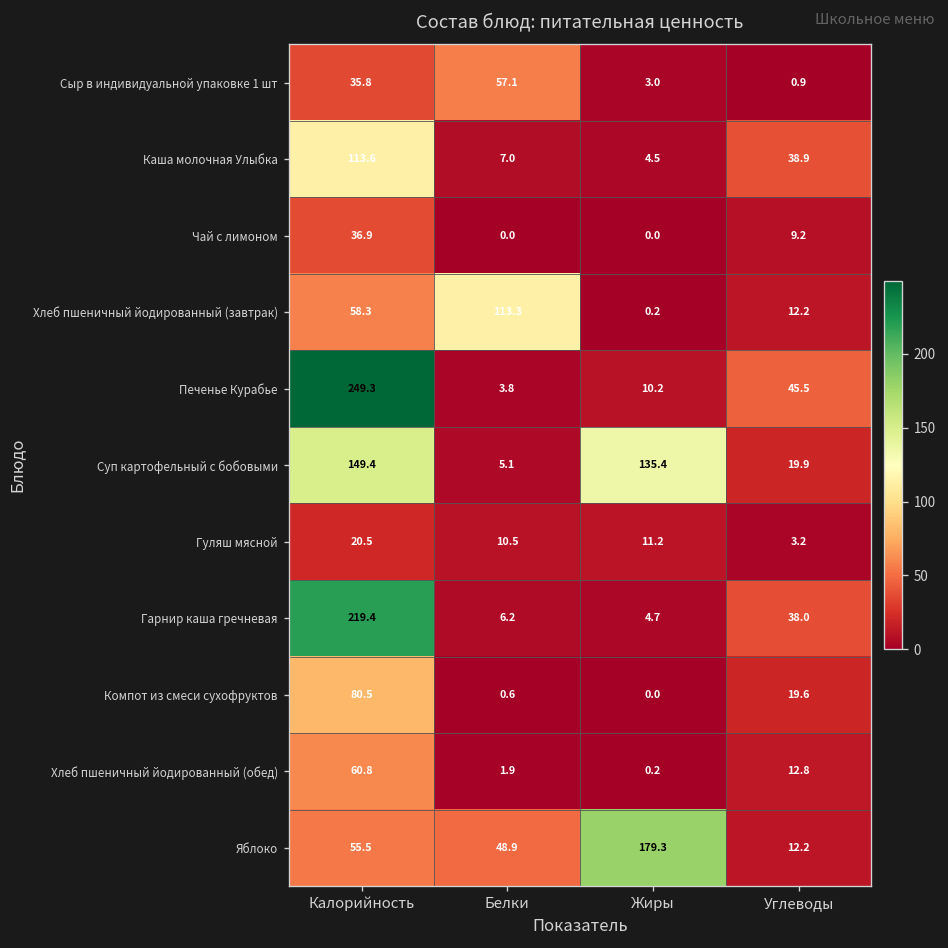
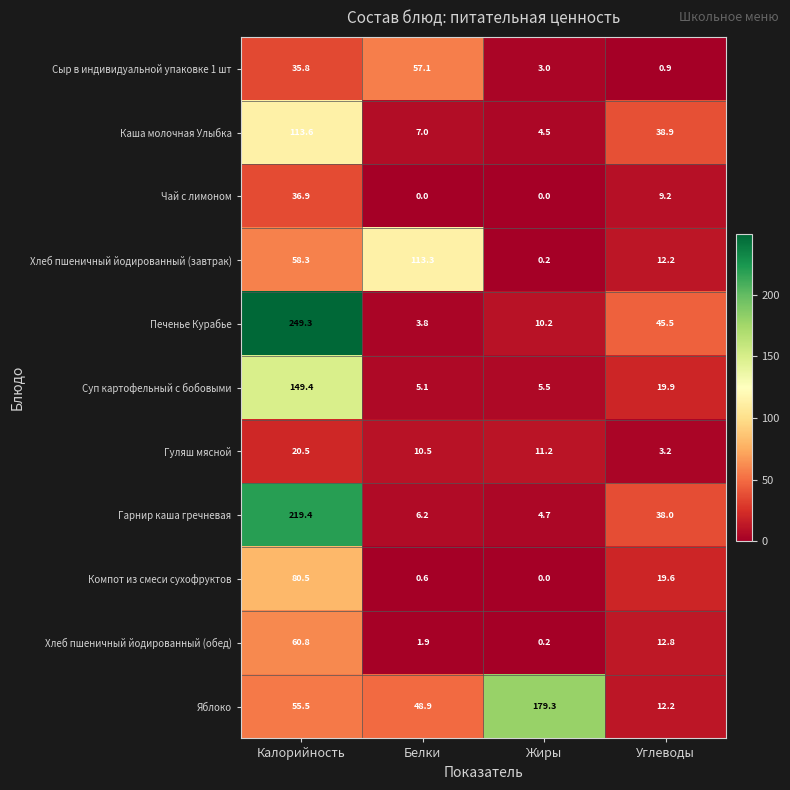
  {
    "Сыр в индивидуальной упаковке 1 шт": {
      "Калорийность": 35.8,
      "Белки": 57.1,
      "Жиры": 3.0,
      "Углеводы": 0.9
    },
    "Каша молочная Улыбка": {
      "Калорийность": 113.6,
      "Белки": 7.0,
      "Жиры": 4.5,
      "Углеводы": 38.9
    },
    "Чай с лимоном": {
      "Калорийность": 36.9,
      "Белки": 0.0,
      "Жиры": 0.0,
      "Углеводы": 9.2
    },
    "Хлеб пшеничный йодированный (завтрак)": {
      "Калорийность": 58.3,
      "Белки": 113.3,
      "Жиры": 0.2,
      "Углеводы": 12.2
    },
    "Печенье Курабье": {
      "Калорийность": 249.3,
      "Белки": 3.8,
      "Жиры": 10.2,
      "Углеводы": 45.5
    },
    "Суп картофельный с бобовыми": {
      "Калорийность": 149.4,
      "Белки": 5.1,
-     "Жиры": 135.4,
+     "Жиры": 5.5,
      "Углеводы": 19.9
    },
    "Гуляш мясной": {
      "Калорийность": 20.5,
      "Белки": 10.5,
      "Жиры": 11.2,
      "Углеводы": 3.2
    },
    "Гарнир каша гречневая": {
      "Калорийность": 219.4,
      "Белки": 6.2,
      "Жиры": 4.7,
      "Углеводы": 38.0
    },
    "Компот из смеси сухофруктов": {
      "Калорийность": 80.5,
      "Белки": 0.6,
      "Жиры": 0.0,
      "Углеводы": 19.6
    },
    "Хлеб пшеничный йодированный (обед)": {
      "Калорийность": 60.8,
      "Белки": 1.9,
      "Жиры": 0.2,
      "Углеводы": 12.8
    },
    "Яблоко": {
      "Калорийность": 55.5,
      "Белки": 48.9,
      "Жиры": 179.3,
      "Углеводы": 12.2
    }
  }
